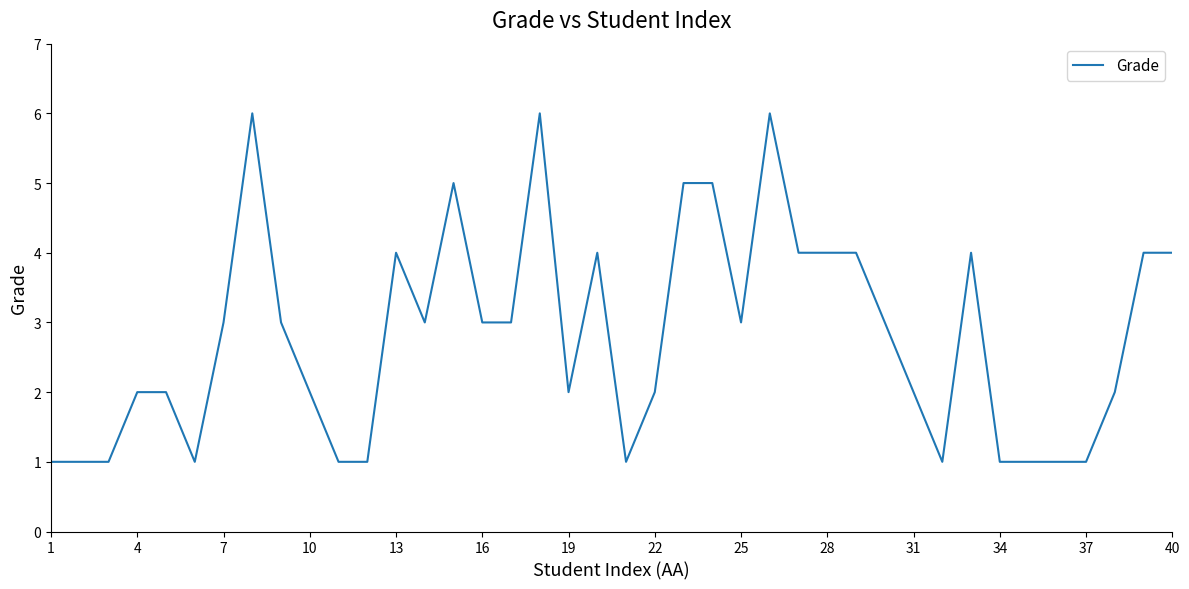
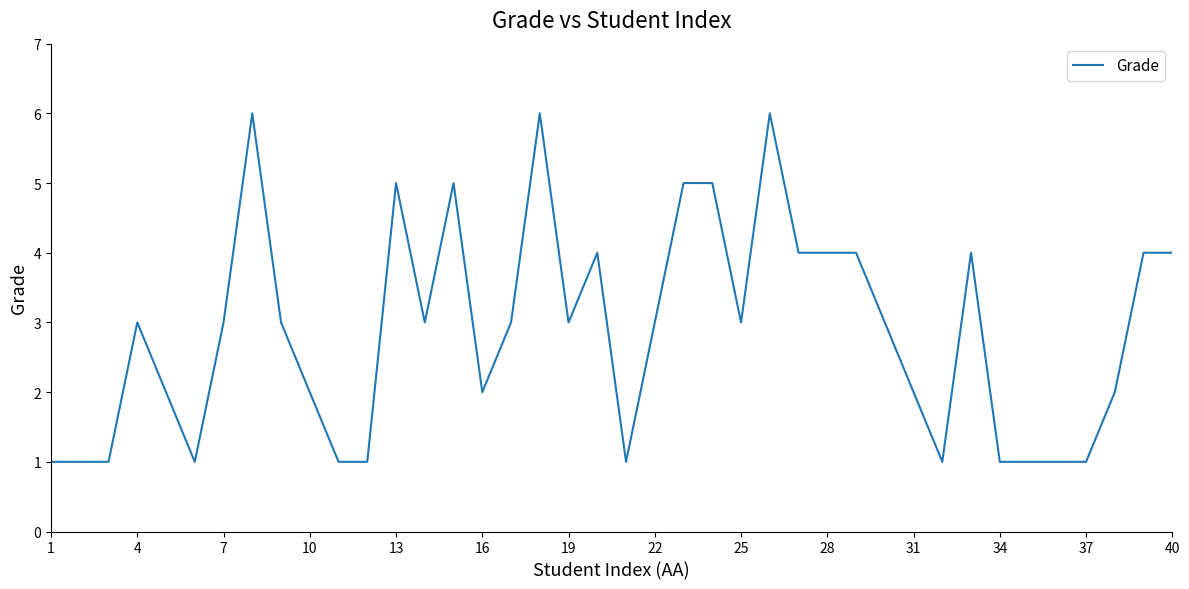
  {
    "1": 1,
-   "4": 2,
+   "4": 3,
    "7": 3,
    "10": 2,
-   "13": 4,
-   "16": 3,
-   "19": 2,
-   "22": 2,
+   "13": 5,
+   "16": 2,
+   "19": 3,
+   "22": 3,
    "25": 3,
    "28": 4,
    "31": 2,
    "34": 1,
    "37": 1,
    "40": 4
  }
